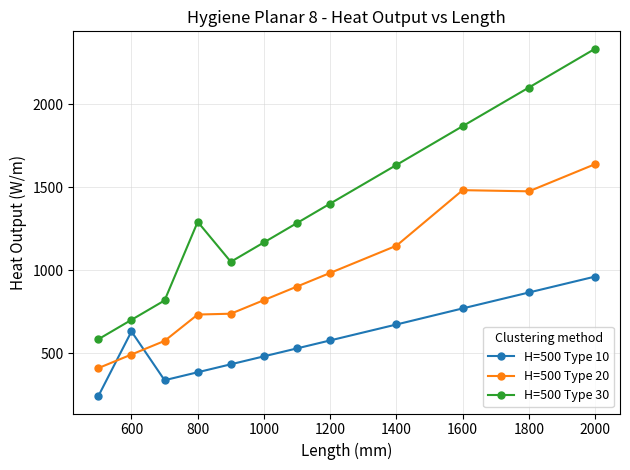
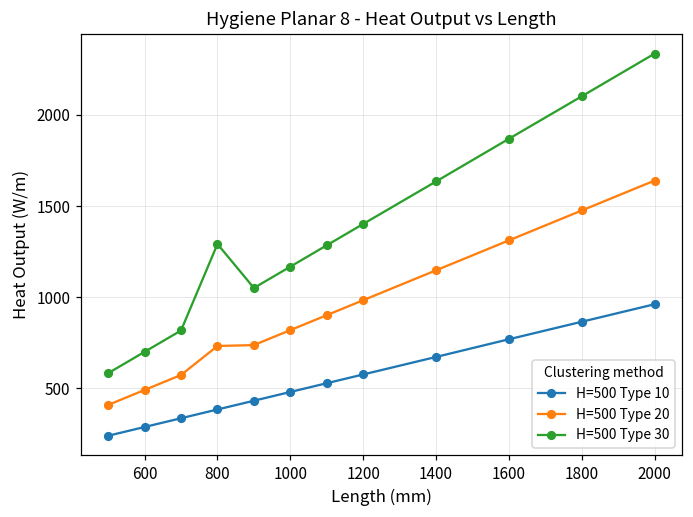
  {
    "H=500 Type 10": {
-     "600": 630,
+     "600": 290,
      "800": 390,
      "1000": 480,
      "1200": 580,
      "1400": 670,
      "1600": 770,
      "1800": 870,
      "2000": 960
    },
    "H=500 Type 20": {
      "600": 490,
      "800": 730,
      "1000": 820,
      "1200": 980,
      "1400": 1150,
-     "1600": 1480,
+     "1600": 1310,
      "1800": 1480,
      "2000": 1640
    },
    "H=500 Type 30": {
      "600": 700,
      "800": 1290,
      "1000": 1170,
      "1200": 1400,
      "1400": 1640,
      "1600": 1870,
      "1800": 2100,
      "2000": 2340
    }
  }
